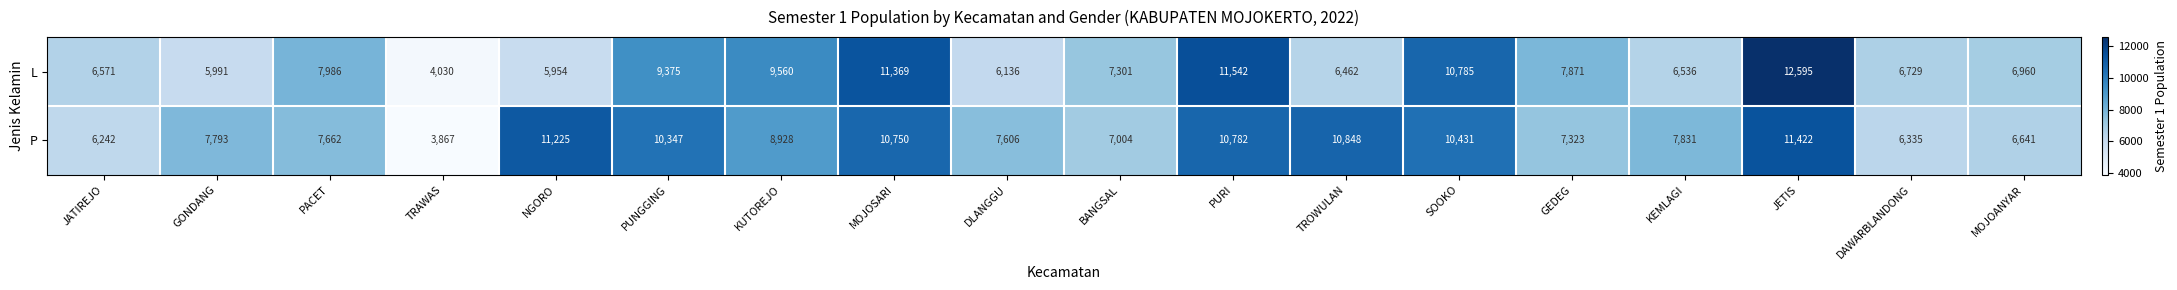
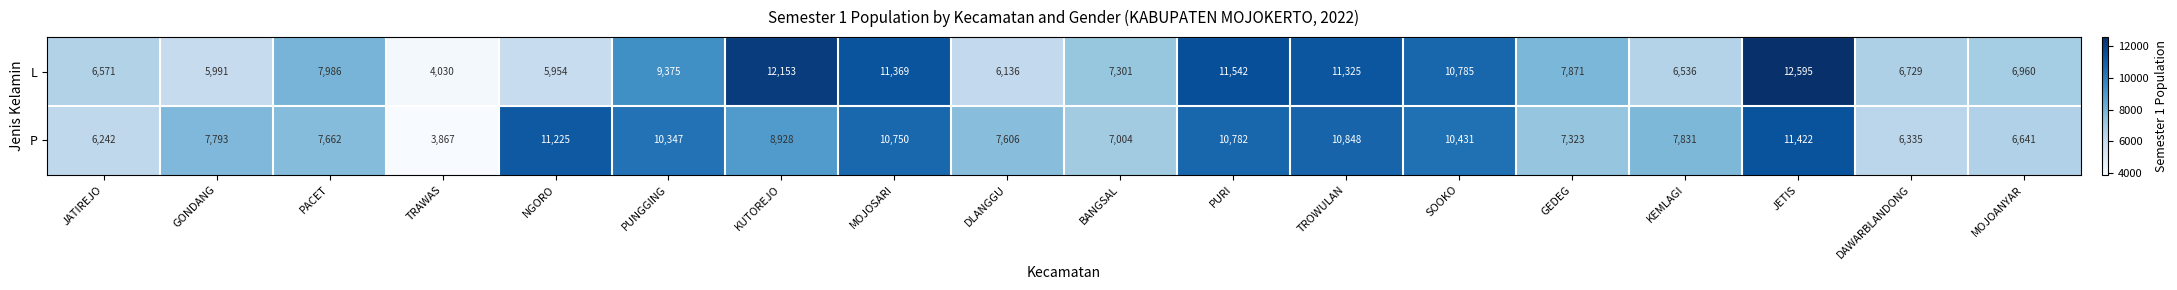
  {
    "L": {
      "JATIREJO": "6,571",
      "GONDANG": "5,991",
      "PACET": "7,986",
      "TRAWAS": "4,030",
      "NGORO": "5,954",
      "PUNGGING": "9,375",
-     "KUTOREJO": "9,560",
+     "KUTOREJO": "12,153",
      "MOJOSARI": "11,369",
      "DLANGGU": "6,136",
      "BANGSAL": "7,301",
      "PURI": "11,542",
-     "TROWULAN": "6,462",
+     "TROWULAN": "11,325",
      "SOOKO": "10,785",
      "GEDEG": "7,871",
      "KEMLAGI": "6,536",
      "JETIS": "12,595",
      "DAWARBLANDONG": "6,729",
      "MOJOANYAR": "6,960"
    },
    "P": {
      "JATIREJO": "6,242",
      "GONDANG": "7,793",
      "PACET": "7,662",
      "TRAWAS": "3,867",
      "NGORO": "11,225",
      "PUNGGING": "10,347",
      "KUTOREJO": "8,928",
      "MOJOSARI": "10,750",
      "DLANGGU": "7,606",
      "BANGSAL": "7,004",
      "PURI": "10,782",
      "TROWULAN": "10,848",
      "SOOKO": "10,431",
      "GEDEG": "7,323",
      "KEMLAGI": "7,831",
      "JETIS": "11,422",
      "DAWARBLANDONG": "6,335",
      "MOJOANYAR": "6,641"
    }
  }
